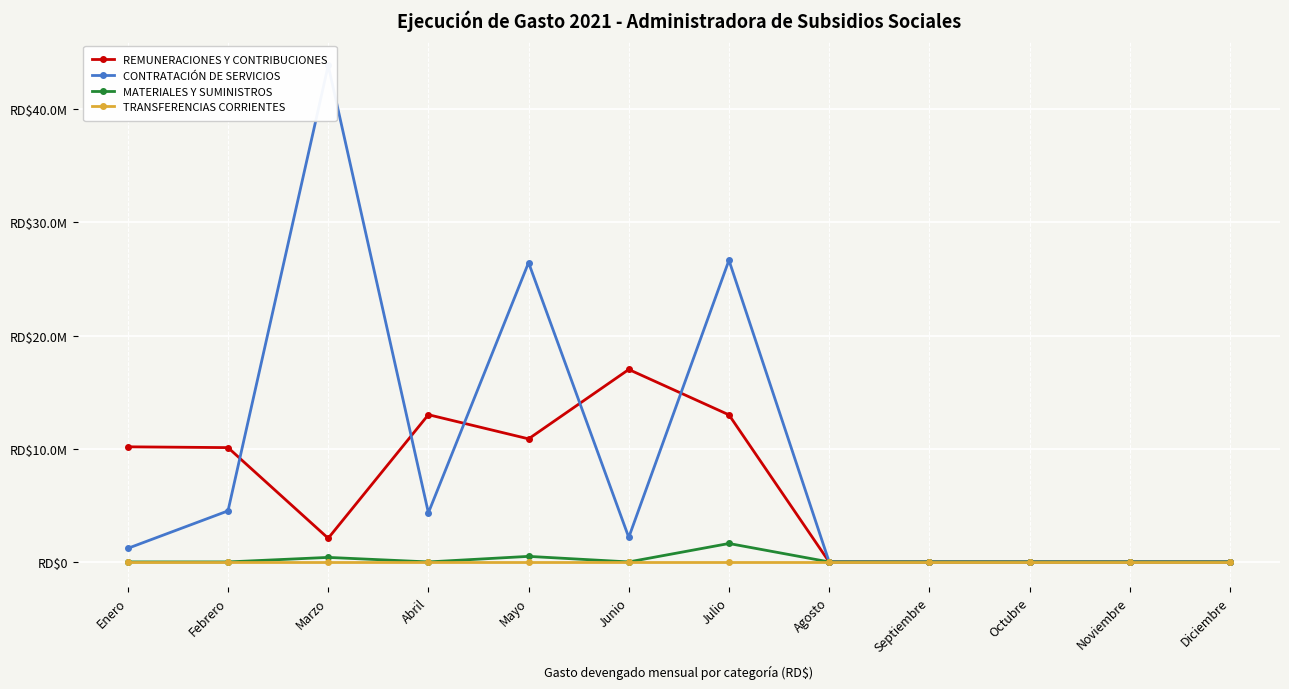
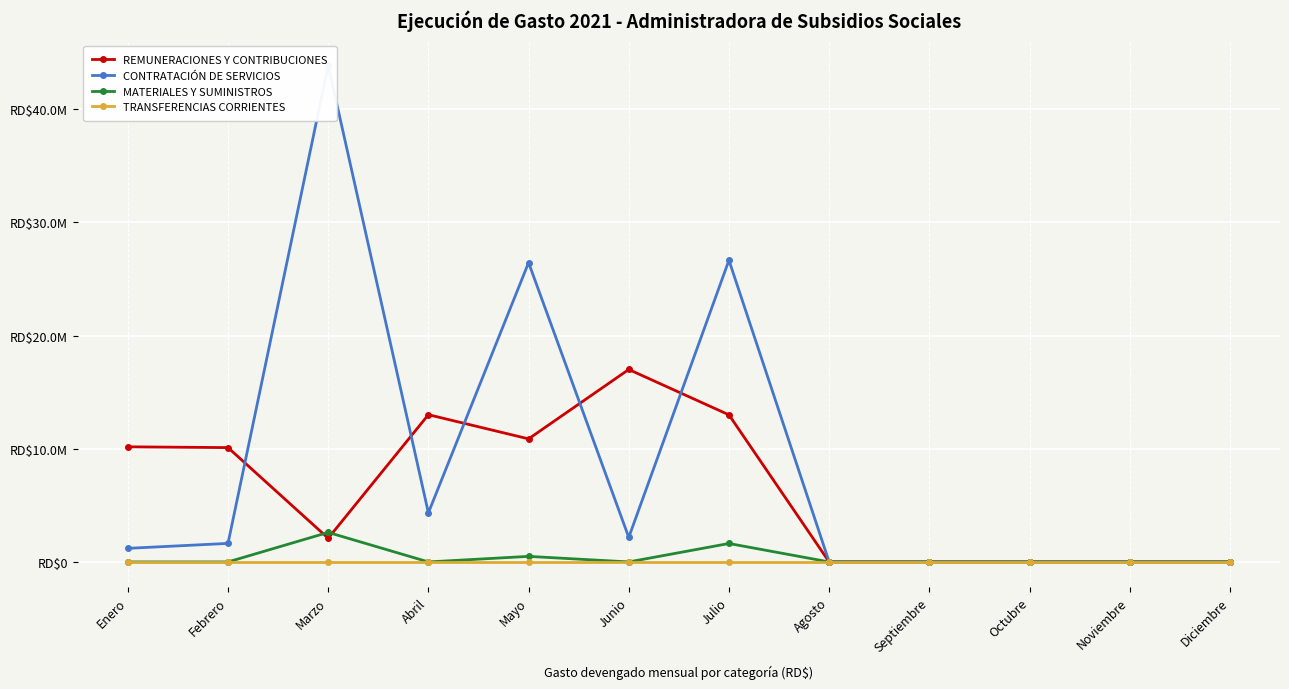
  {
    "REMUNERACIONES Y CONTRIBUCIONES": {
      "Enero": "RD$10200000",
      "Febrero": "RD$10100000",
      "Marzo": "RD$2100000",
      "Abril": "RD$13000000",
      "Mayo": "RD$10900000",
      "Junio": "RD$17000000",
      "Julio": "RD$13000000"
    },
    "CONTRATACIÓN DE SERVICIOS": {
      "Enero": "RD$1200000",
-     "Febrero": "RD$4500000",
+     "Febrero": "RD$1600000",
      "Abril": "RD$4300000",
      "Mayo": "RD$26400000",
      "Junio": "RD$2200000",
      "Julio": "RD$26700000"
    },
    "MATERIALES Y SUMINISTROS": {
-     "Marzo": "RD$400000",
+     "Marzo": "RD$2600000",
      "Mayo": "RD$500000",
      "Julio": "RD$1600000"
    },
    "TRANSFERENCIAS CORRIENTES": {
      "Marzo": "RD$0",
      "Mayo": "RD$0",
      "Julio": "RD$0"
    }
  }
